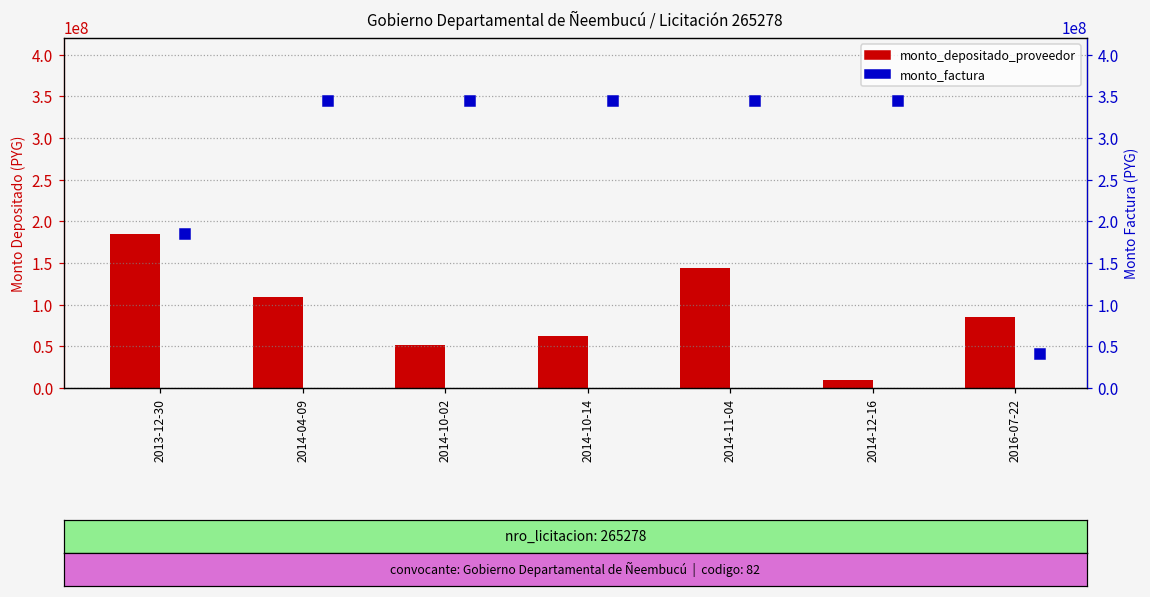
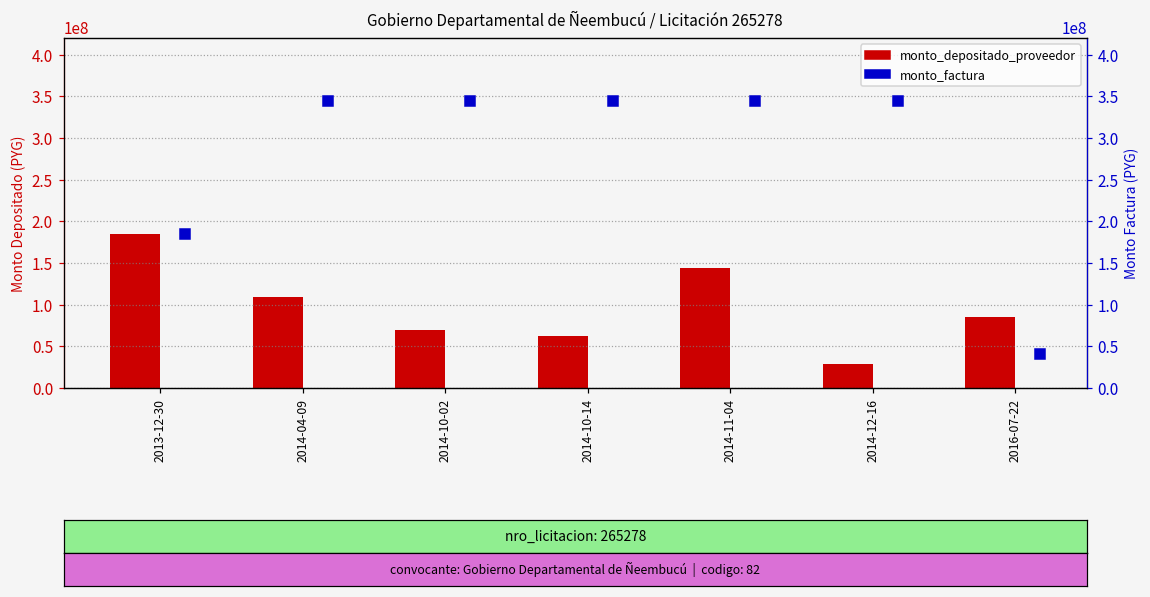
  {
    "monto_depositado_proveedor": {
      "2013-12-30": 180000000,
      "2014-04-09": 110000000,
-     "2014-10-02": 50000000,
+     "2014-10-02": 70000000,
      "2014-10-14": 60000000,
      "2014-11-04": 140000000,
-     "2014-12-16": 10000000,
+     "2014-12-16": 30000000,
      "2016-07-22": 90000000
    }
  }
